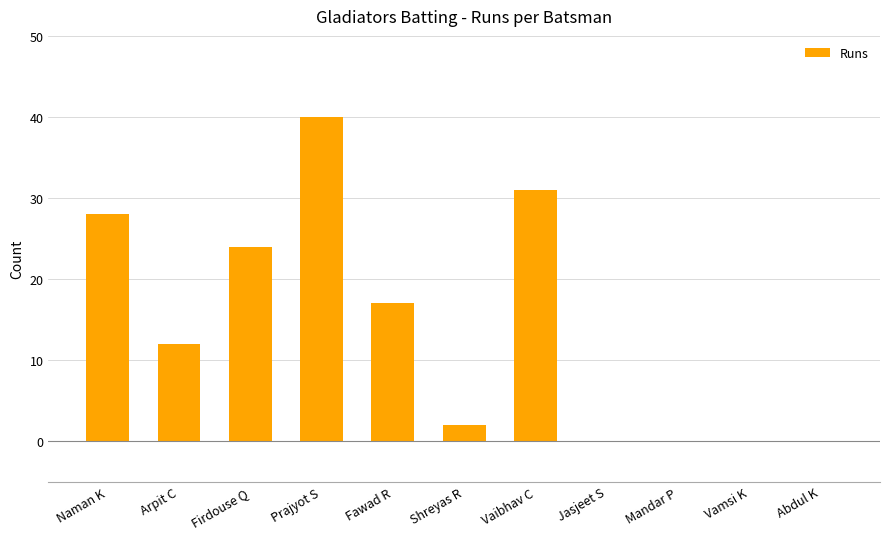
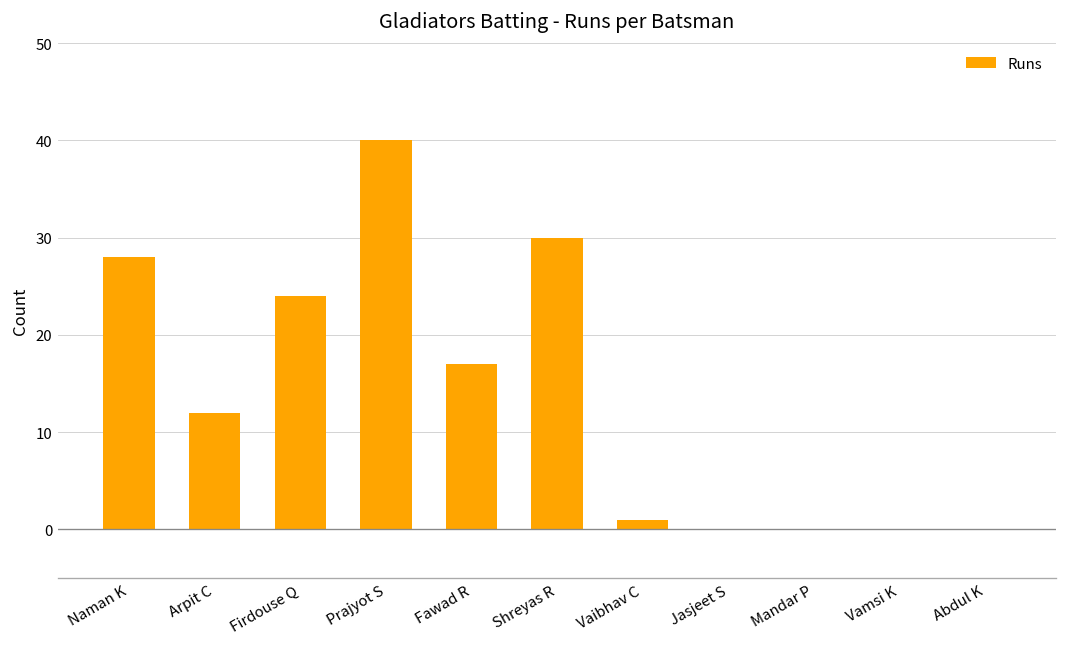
  {
    "Naman K": 28,
    "Arpit C": 12,
    "Firdouse Q": 24,
    "Prajyot S": 40,
    "Fawad R": 17,
-   "Shreyas R": 2,
-   "Vaibhav C": 31,
+   "Shreyas R": 30,
+   "Vaibhav C": 1,
    "Jasjeet S": 0,
    "Mandar P": 0,
    "Vamsi K": 0,
    "Abdul K": 0
  }
